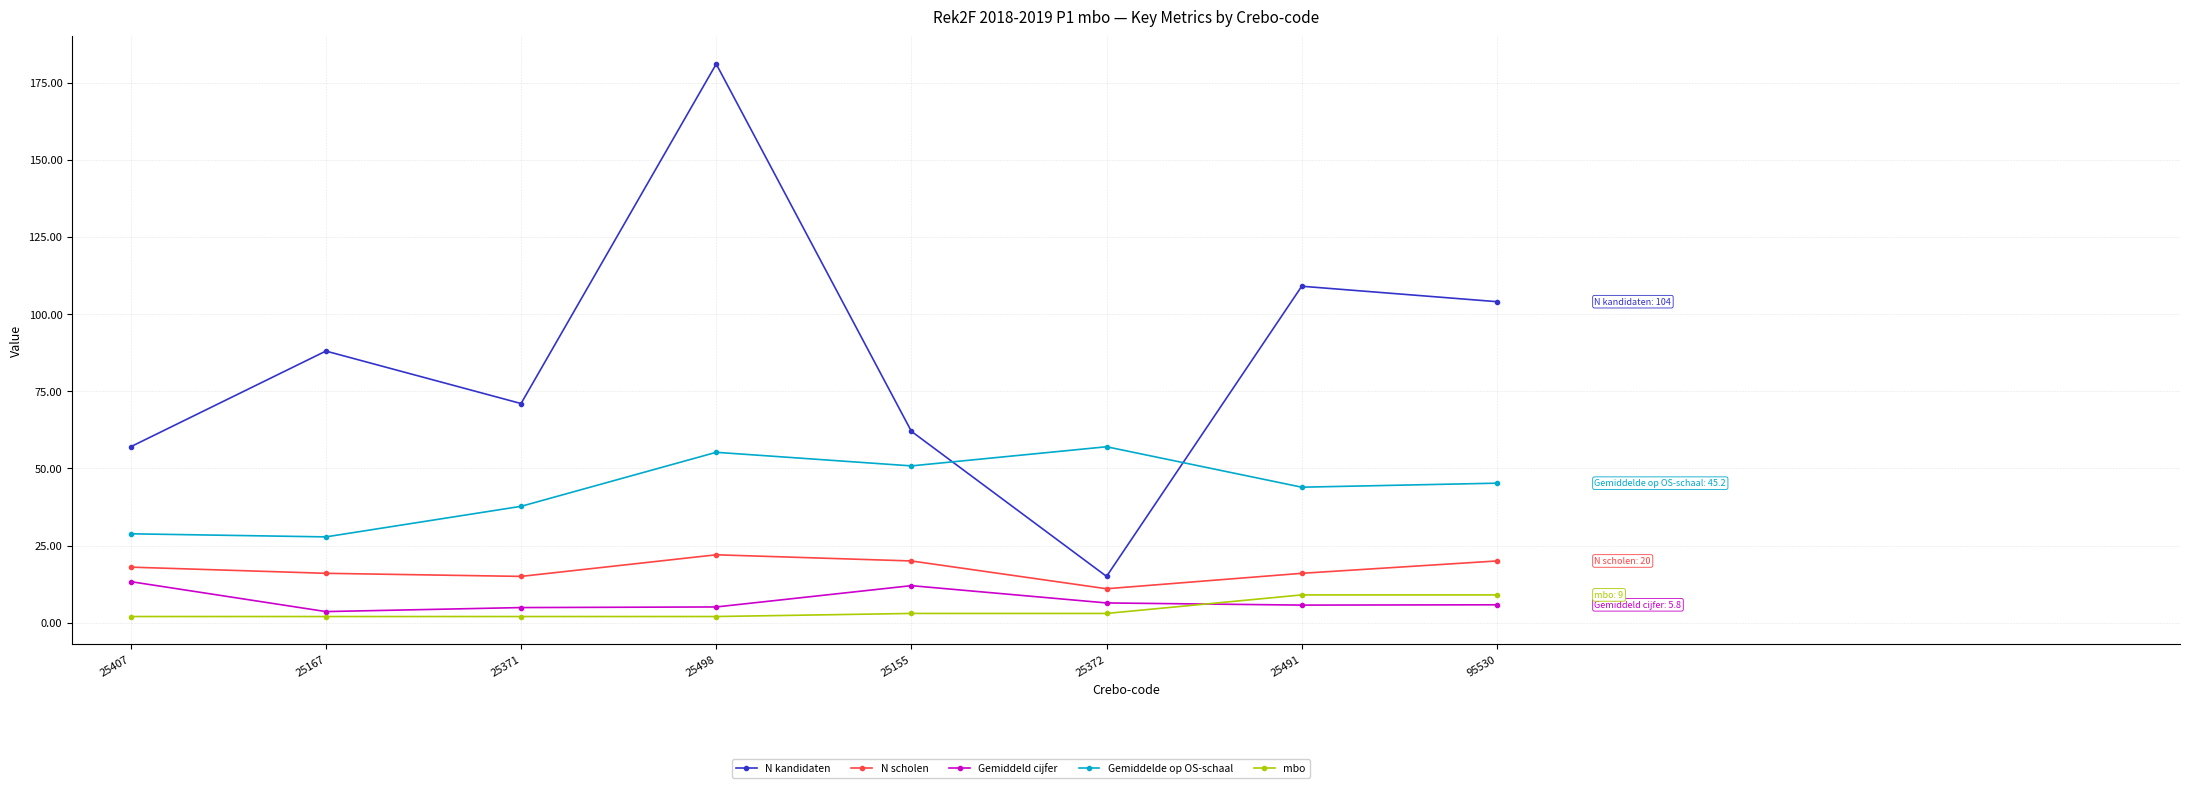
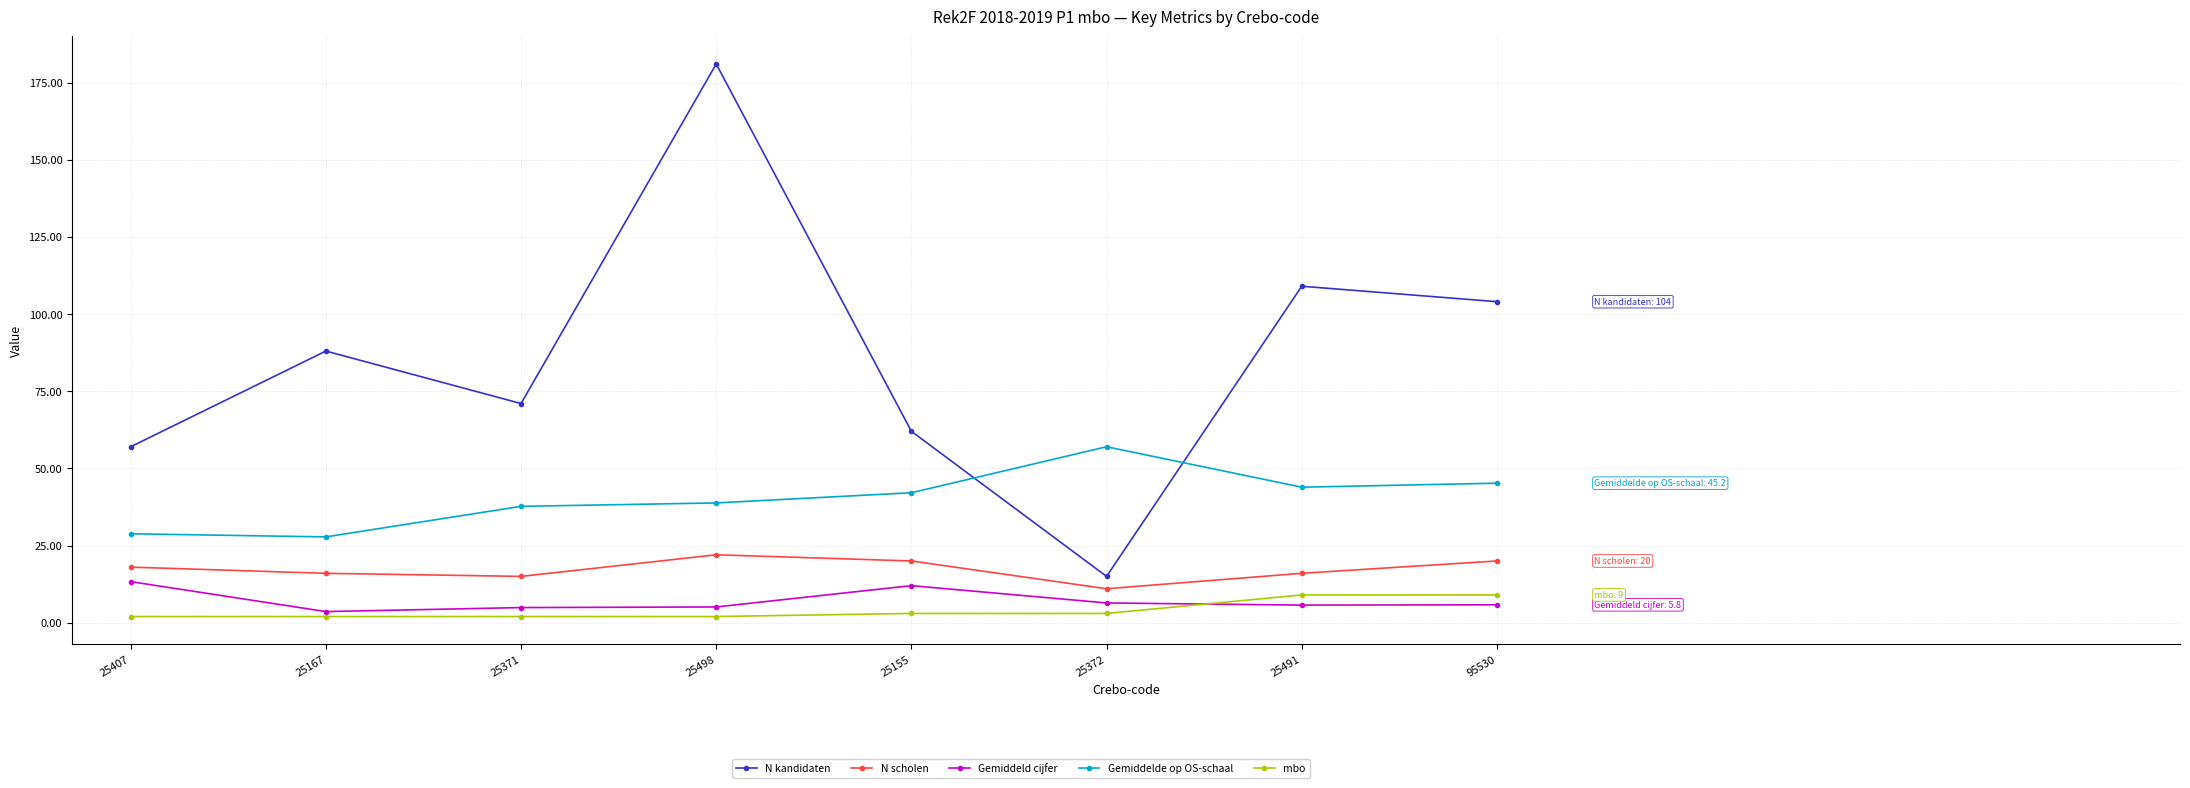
  {
    "N kandidaten": {
      "25407": 57,
      "25167": 88,
      "25371": 71,
      "25498": 181,
      "25155": 62,
      "25372": 15,
      "25491": 109,
      "95530": 104
    },
    "N scholen": {
      "25407": 18,
      "25167": 16,
      "25371": 15,
      "25498": 22,
      "25155": 20,
      "25372": 11,
      "25491": 16,
      "95530": 20
    },
    "Gemiddeld cijfer": {
      "25407": 13,
      "25167": 4,
      "25371": 5,
      "25498": 5,
      "25155": 12,
      "25372": 6,
      "25491": 6,
      "95530": 6
    },
    "Gemiddelde op OS-schaal": {
      "25407": 29,
      "25167": 28,
      "25371": 38,
-     "25498": 55,
-     "25155": 51,
+     "25498": 39,
+     "25155": 42,
      "25372": 57,
      "25491": 44,
      "95530": 45
    },
    "mbo": {
      "25407": 2,
      "25167": 2,
      "25371": 2,
      "25498": 2,
      "25155": 3,
      "25372": 3,
      "25491": 9,
      "95530": 9
    }
  }
